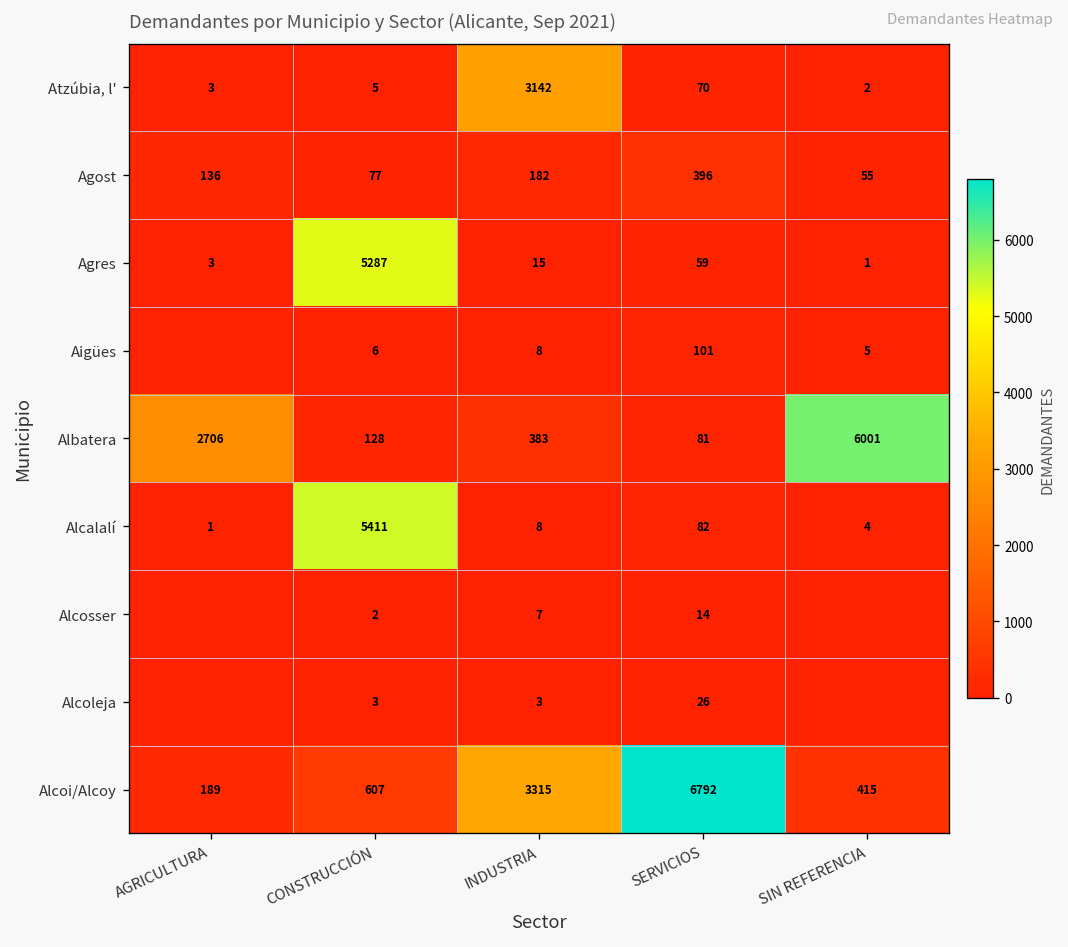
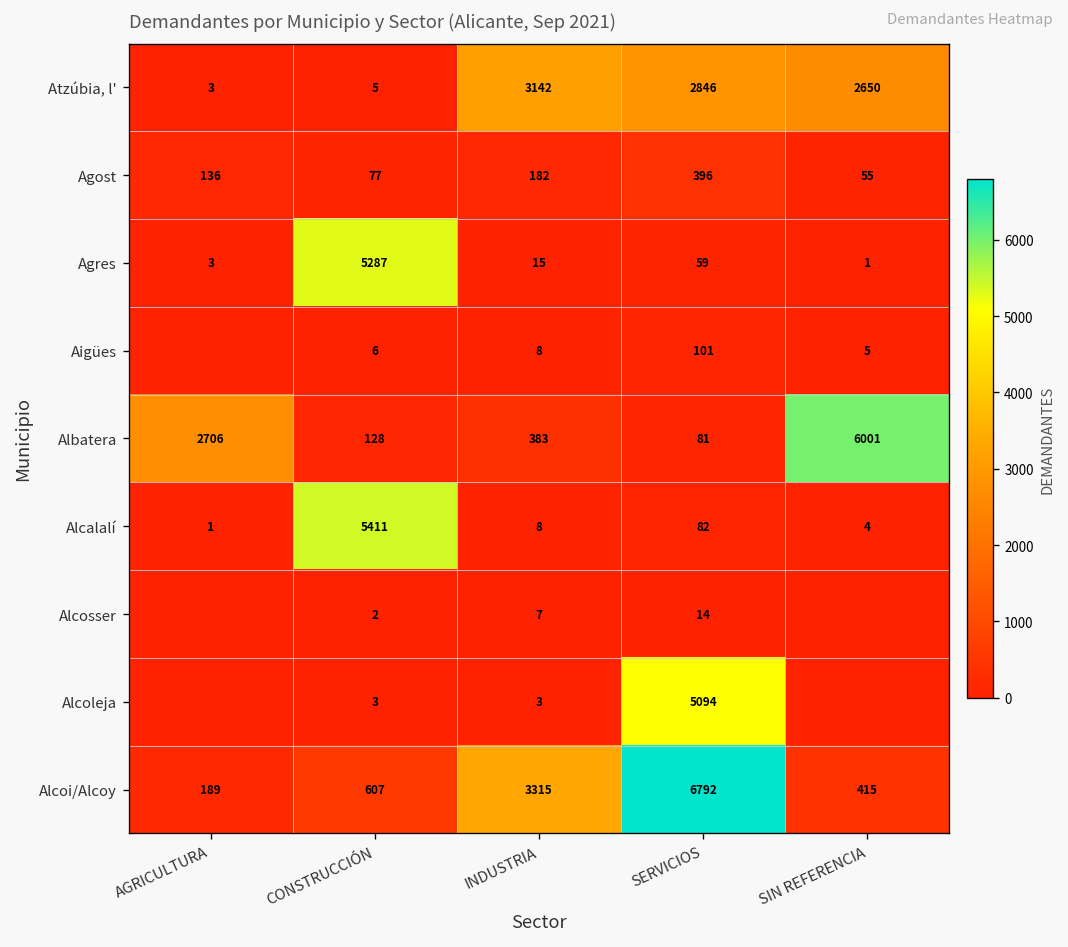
  {
    "Atzúbia, l'": {
      "AGRICULTURA": 3,
      "CONSTRUCCIÓN": 5,
      "INDUSTRIA": 3142,
-     "SERVICIOS": 70,
-     "SIN REFERENCIA": 2
+     "SERVICIOS": 2846,
+     "SIN REFERENCIA": 2650
    },
    "Agost": {
      "AGRICULTURA": 136,
      "CONSTRUCCIÓN": 77,
      "INDUSTRIA": 182,
      "SERVICIOS": 396,
      "SIN REFERENCIA": 55
    },
    "Agres": {
      "AGRICULTURA": 3,
      "CONSTRUCCIÓN": 5287,
      "INDUSTRIA": 15,
      "SERVICIOS": 59,
      "SIN REFERENCIA": 1
    },
    "Aigües": {
      "CONSTRUCCIÓN": 6,
      "INDUSTRIA": 8,
      "SERVICIOS": 101,
      "SIN REFERENCIA": 5
    },
    "Albatera": {
      "AGRICULTURA": 2706,
      "CONSTRUCCIÓN": 128,
      "INDUSTRIA": 383,
      "SERVICIOS": 81,
      "SIN REFERENCIA": 6001
    },
    "Alcalalí": {
      "AGRICULTURA": 1,
      "CONSTRUCCIÓN": 5411,
      "INDUSTRIA": 8,
      "SERVICIOS": 82,
      "SIN REFERENCIA": 4
    },
    "Alcosser": {
      "CONSTRUCCIÓN": 2,
      "INDUSTRIA": 7,
      "SERVICIOS": 14
    },
    "Alcoleja": {
      "CONSTRUCCIÓN": 3,
      "INDUSTRIA": 3,
-     "SERVICIOS": 26
+     "SERVICIOS": 5094
    },
    "Alcoi/Alcoy": {
      "AGRICULTURA": 189,
      "CONSTRUCCIÓN": 607,
      "INDUSTRIA": 3315,
      "SERVICIOS": 6792,
      "SIN REFERENCIA": 415
    }
  }
